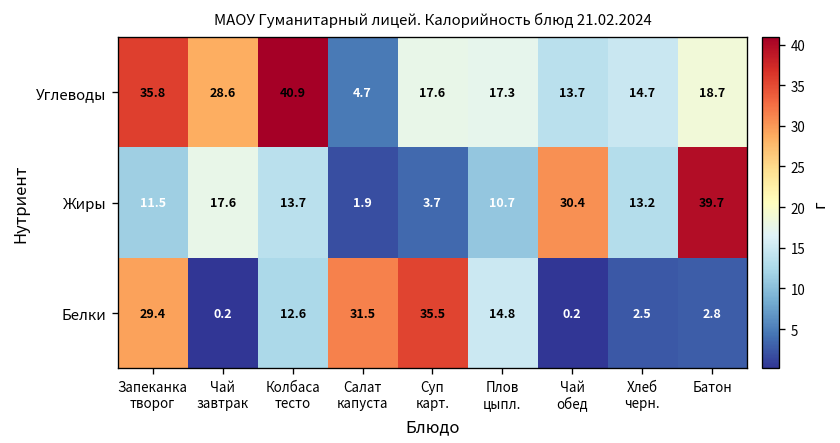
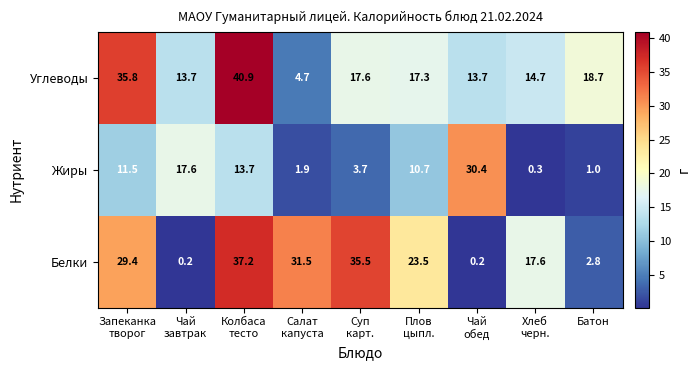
  {
    "Углеводы": {
      "Запеканка творог": 35.8,
-     "Чай завтрак": 28.6,
+     "Чай завтрак": 13.7,
      "Колбаса тесто": 40.9,
      "Салат капуста": 4.7,
      "Суп карт.": 17.6,
      "Плов цыпл.": 17.3,
      "Чай обед": 13.7,
      "Хлеб черн.": 14.7,
      "Батон": 18.7
    },
    "Жиры": {
      "Запеканка творог": 11.5,
      "Чай завтрак": 17.6,
      "Колбаса тесто": 13.7,
      "Салат капуста": 1.9,
      "Суп карт.": 3.7,
      "Плов цыпл.": 10.7,
      "Чай обед": 30.4,
-     "Хлеб черн.": 13.2,
-     "Батон": 39.7
+     "Хлеб черн.": 0.3,
+     "Батон": 1.0
    },
    "Белки": {
      "Запеканка творог": 29.4,
      "Чай завтрак": 0.2,
-     "Колбаса тесто": 12.6,
+     "Колбаса тесто": 37.2,
      "Салат капуста": 31.5,
      "Суп карт.": 35.5,
-     "Плов цыпл.": 14.8,
+     "Плов цыпл.": 23.5,
      "Чай обед": 0.2,
-     "Хлеб черн.": 2.5,
+     "Хлеб черн.": 17.6,
      "Батон": 2.8
    }
  }
